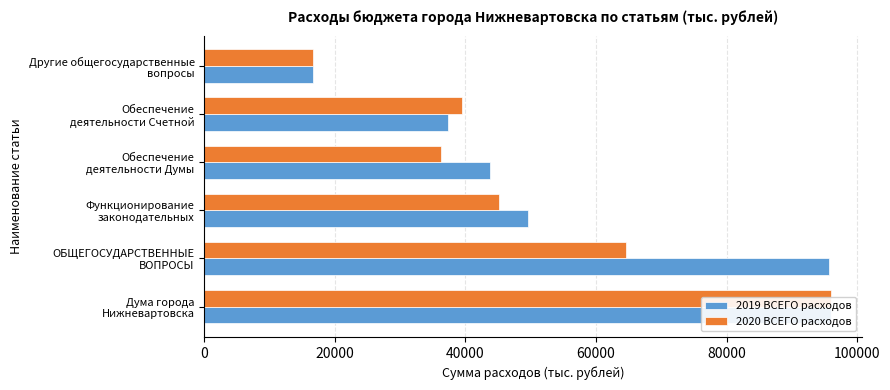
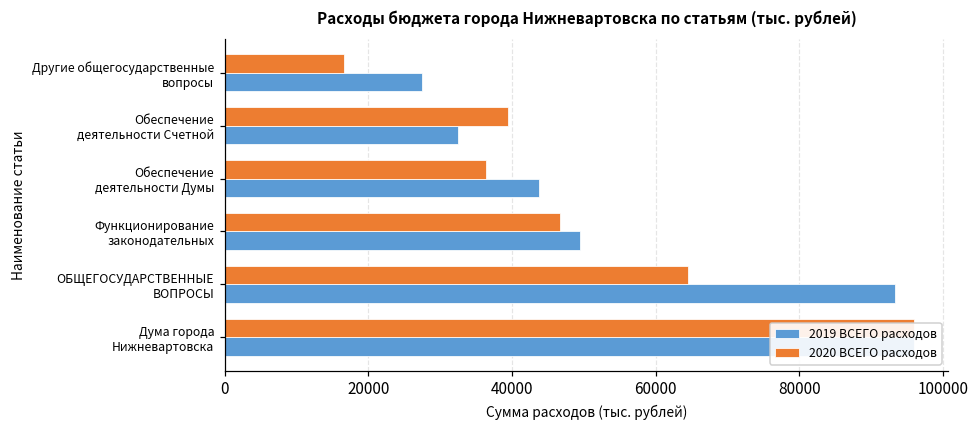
  {
    "2019 ВСЕГО расходов": {
-     "Другие общегосударственные вопросы": 17000,
-     "Обеспечение деятельности Счетной": 37000,
+     "Другие общегосударственные вопросы": 27000,
+     "Обеспечение деятельности Счетной": 32000,
      "Обеспечение деятельности Думы": 44000,
      "Функционирование законодательных": 50000,
-     "ОБЩЕГОСУДАРСТВЕННЫЕ ВОПРОСЫ": 96000
+     "ОБЩЕГОСУДАРСТВЕННЫЕ ВОПРОСЫ": 93000
    },
    "2020 ВСЕГО расходов": {
      "Другие общегосударственные вопросы": 17000,
      "Обеспечение деятельности Счетной": 39000,
      "Обеспечение деятельности Думы": 36000,
-     "Функционирование законодательных": 45000,
+     "Функционирование законодательных": 47000,
      "ОБЩЕГОСУДАРСТВЕННЫЕ ВОПРОСЫ": 65000
    }
  }
